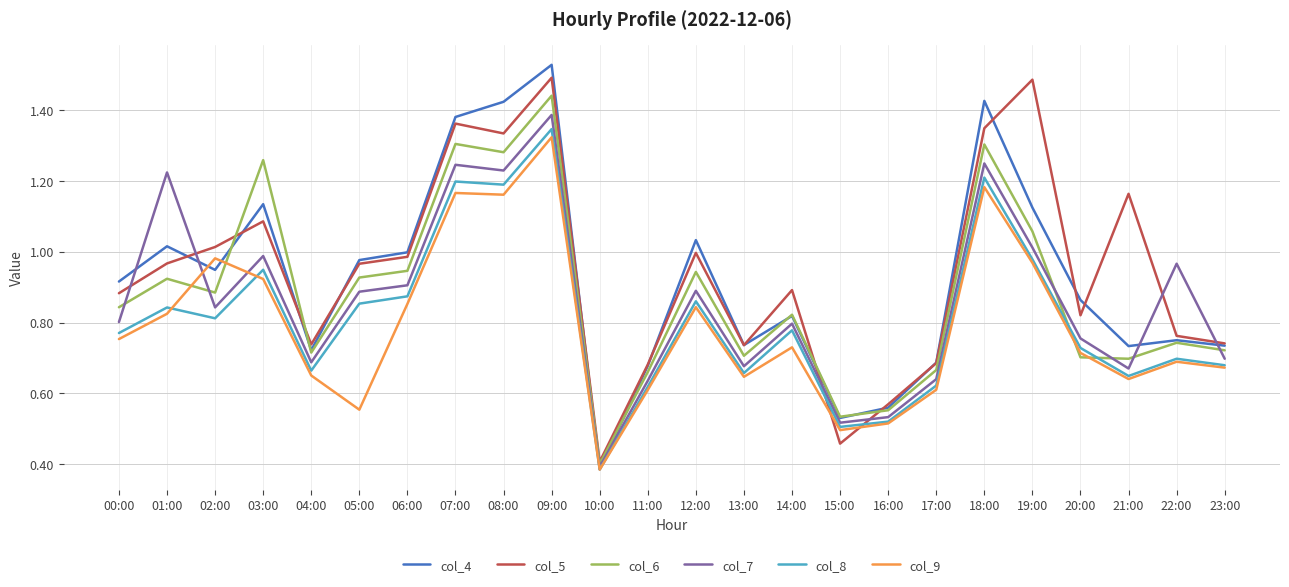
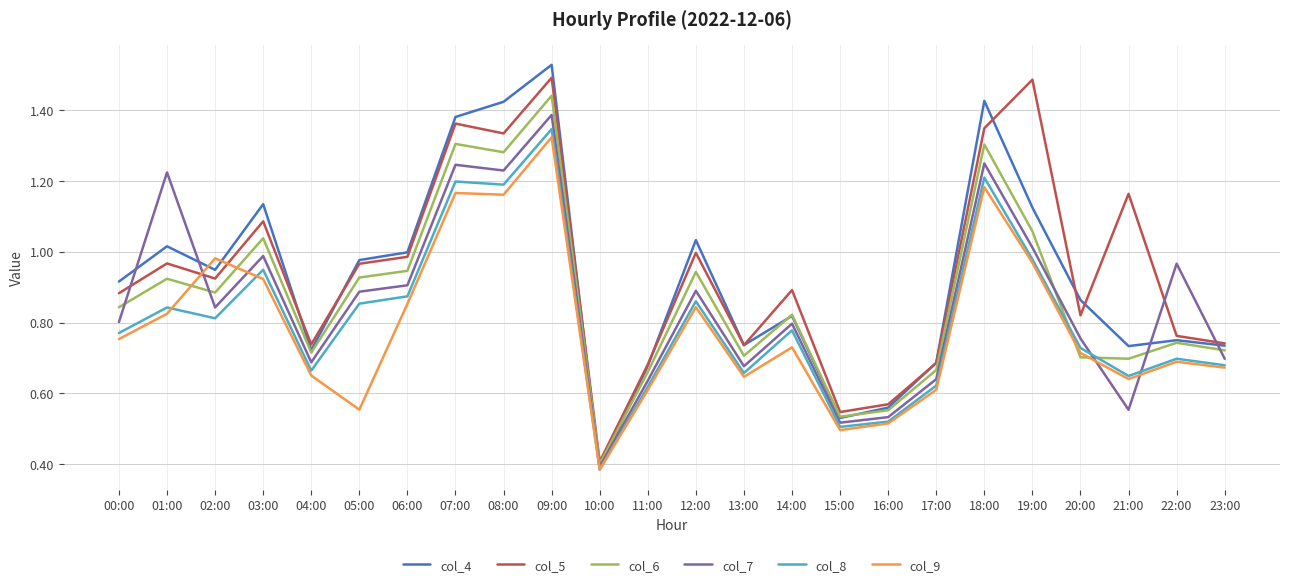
  {
    "col_5": {
      "00:00": 0.88,
      "01:00": 0.97,
-     "02:00": 1.01,
+     "02:00": 0.92,
      "03:00": 1.09,
      "04:00": 0.74,
      "05:00": 0.97,
      "06:00": 0.99,
      "07:00": 1.36,
      "08:00": 1.33,
      "09:00": 1.49,
      "12:00": 1.00,
      "14:00": 0.89,
-     "15:00": 0.46,
+     "15:00": 0.55,
      "16:00": 0.57,
      "18:00": 1.35,
      "19:00": 1.49,
      "20:00": 0.82,
      "21:00": 1.16,
      "22:00": 0.76
    },
    "col_6": {
      "00:00": 0.84,
      "01:00": 0.92,
      "02:00": 0.88,
-     "03:00": 1.26,
+     "03:00": 1.04,
      "05:00": 0.93,
      "06:00": 0.95,
      "07:00": 1.30,
      "08:00": 1.28,
      "09:00": 1.44,
      "11:00": 0.66,
      "12:00": 0.94,
      "13:00": 0.71,
      "16:00": 0.55,
      "17:00": 0.67,
      "18:00": 1.30,
      "19:00": 1.06,
      "20:00": 0.70,
      "21:00": 0.70,
      "22:00": 0.74,
      "23:00": 0.72
    },
    "col_7": {
      "00:00": 0.80,
      "01:00": 1.22,
      "02:00": 0.84,
      "03:00": 0.99,
      "04:00": 0.69,
      "05:00": 0.89,
      "06:00": 0.91,
      "07:00": 1.25,
      "08:00": 1.23,
      "09:00": 1.39,
      "11:00": 0.64,
      "12:00": 0.89,
      "13:00": 0.68,
      "14:00": 0.80,
      "15:00": 0.52,
      "16:00": 0.53,
      "17:00": 0.64,
      "18:00": 1.25,
      "19:00": 1.01,
      "20:00": 0.76,
-     "21:00": 0.67,
+     "21:00": 0.55,
      "22:00": 0.97,
      "23:00": 0.70
    },
    "col_9": {
      "00:00": 0.75,
      "01:00": 0.82,
      "02:00": 0.98,
      "03:00": 0.92,
      "04:00": 0.65,
      "05:00": 0.55,
      "06:00": 0.85,
      "07:00": 1.17,
      "08:00": 1.16,
      "09:00": 1.32,
      "11:00": 0.61,
      "12:00": 0.84,
      "13:00": 0.65,
      "14:00": 0.73,
      "15:00": 0.50,
      "17:00": 0.61,
      "18:00": 1.18,
      "19:00": 0.97,
      "20:00": 0.71,
      "21:00": 0.64,
      "22:00": 0.69
    }
  }
